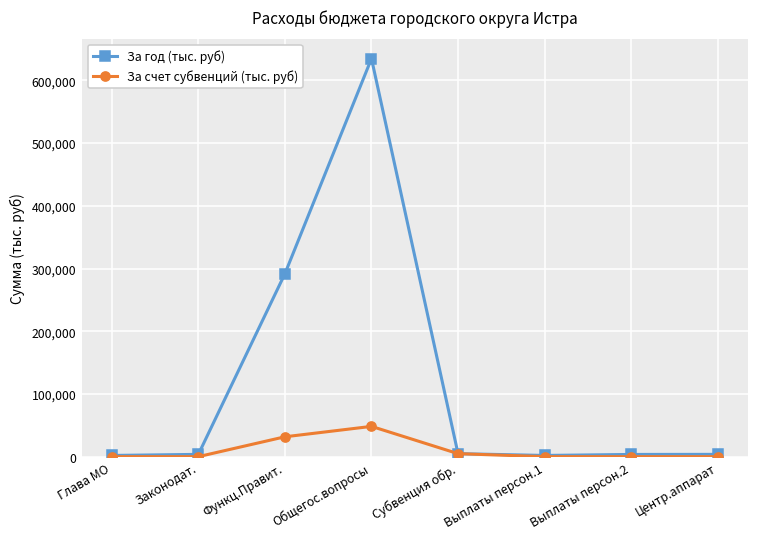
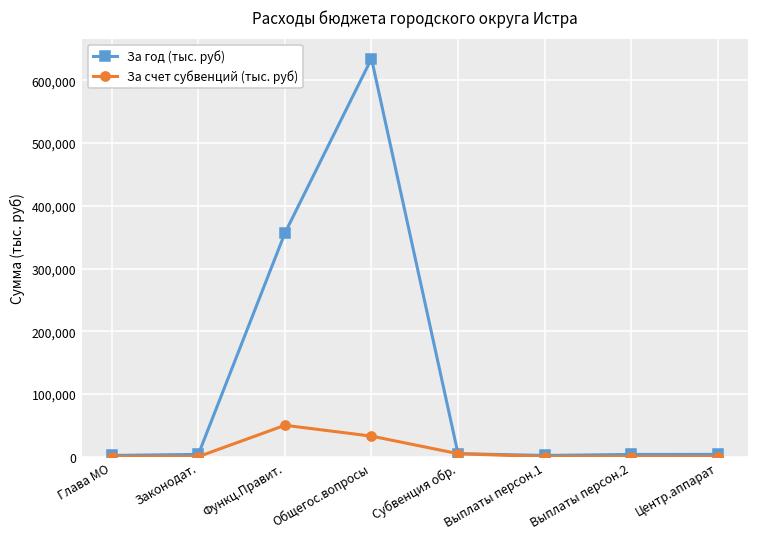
  {
    "За год (тыс. руб)": {
-     "Функц.Правит.": "290,000",
+     "Функц.Правит.": "360,000",
      "Общегос.вопросы": "630,000"
    },
    "За счет субвенций (тыс. руб)": {
-     "Функц.Правит.": "30,000",
-     "Общегос.вопросы": "50,000"
+     "Функц.Правит.": "50,000",
+     "Общегос.вопросы": "30,000"
    }
  }
